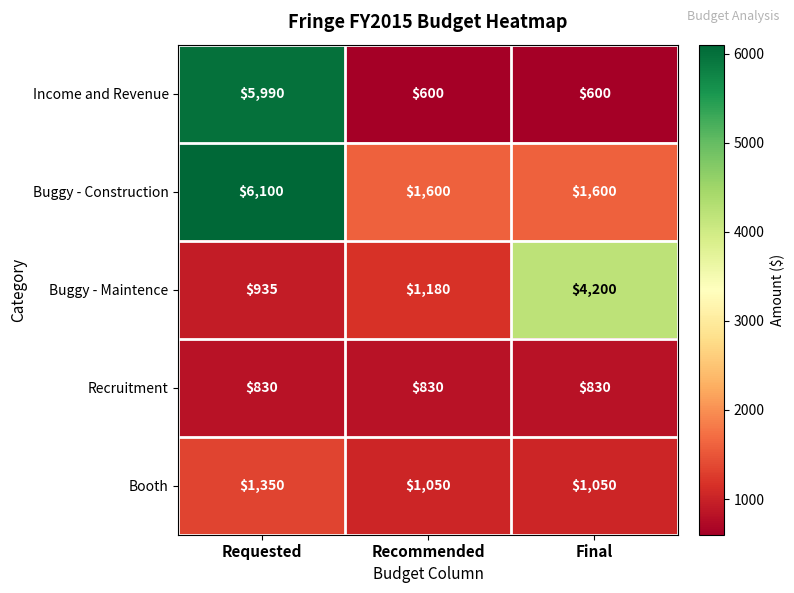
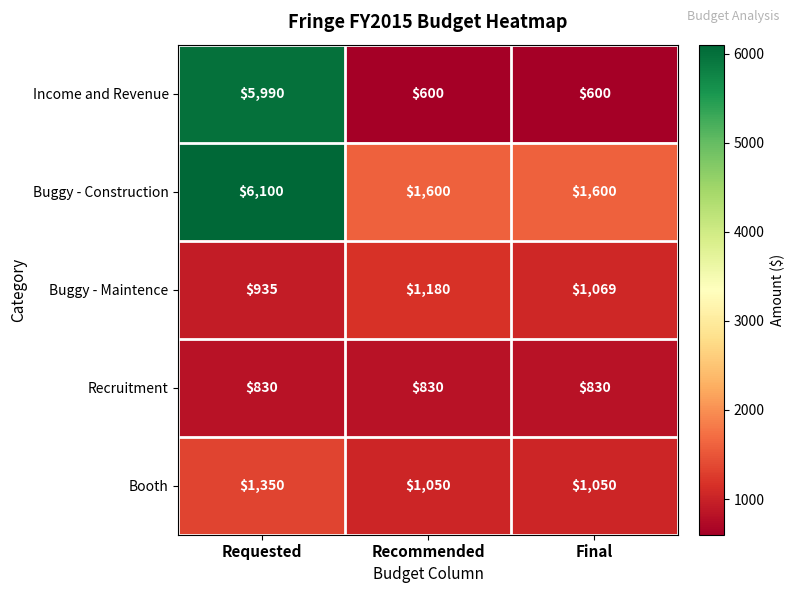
  {
    "Income and Revenue": {
      "Requested": "$5,990",
      "Recommended": "$600",
      "Final": "$600"
    },
    "Buggy - Construction": {
      "Requested": "$6,100",
      "Recommended": "$1,600",
      "Final": "$1,600"
    },
    "Buggy - Maintence": {
      "Requested": "$935",
      "Recommended": "$1,180",
-     "Final": "$4,200"
+     "Final": "$1,069"
    },
    "Recruitment": {
      "Requested": "$830",
      "Recommended": "$830",
      "Final": "$830"
    },
    "Booth": {
      "Requested": "$1,350",
      "Recommended": "$1,050",
      "Final": "$1,050"
    }
  }
